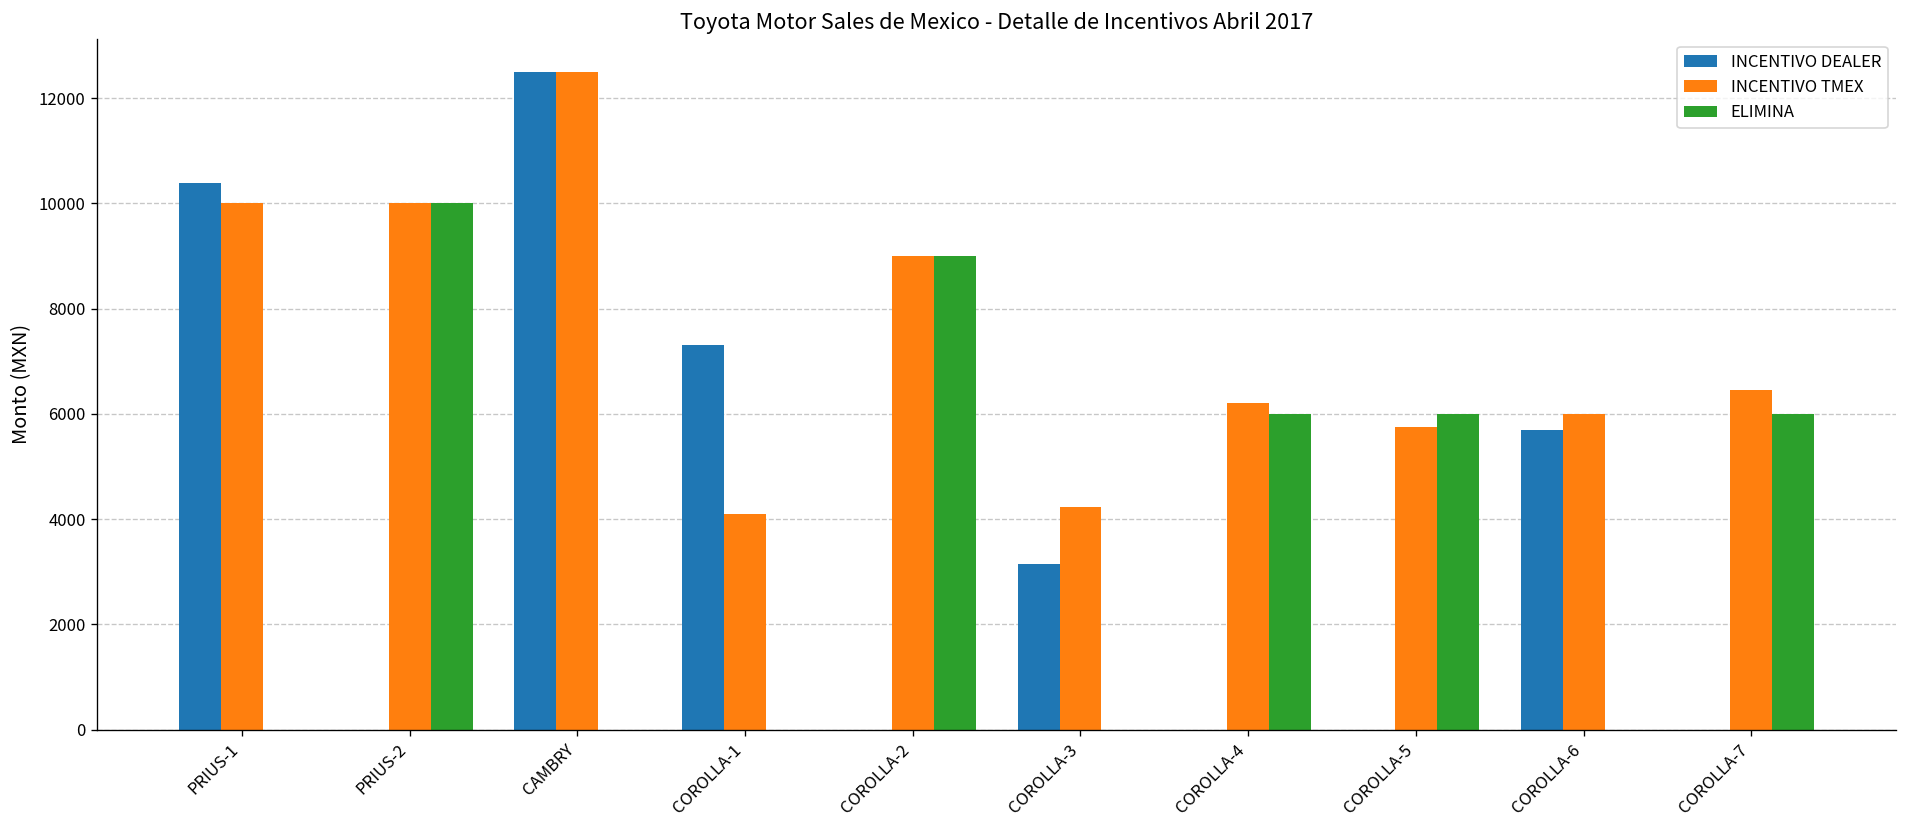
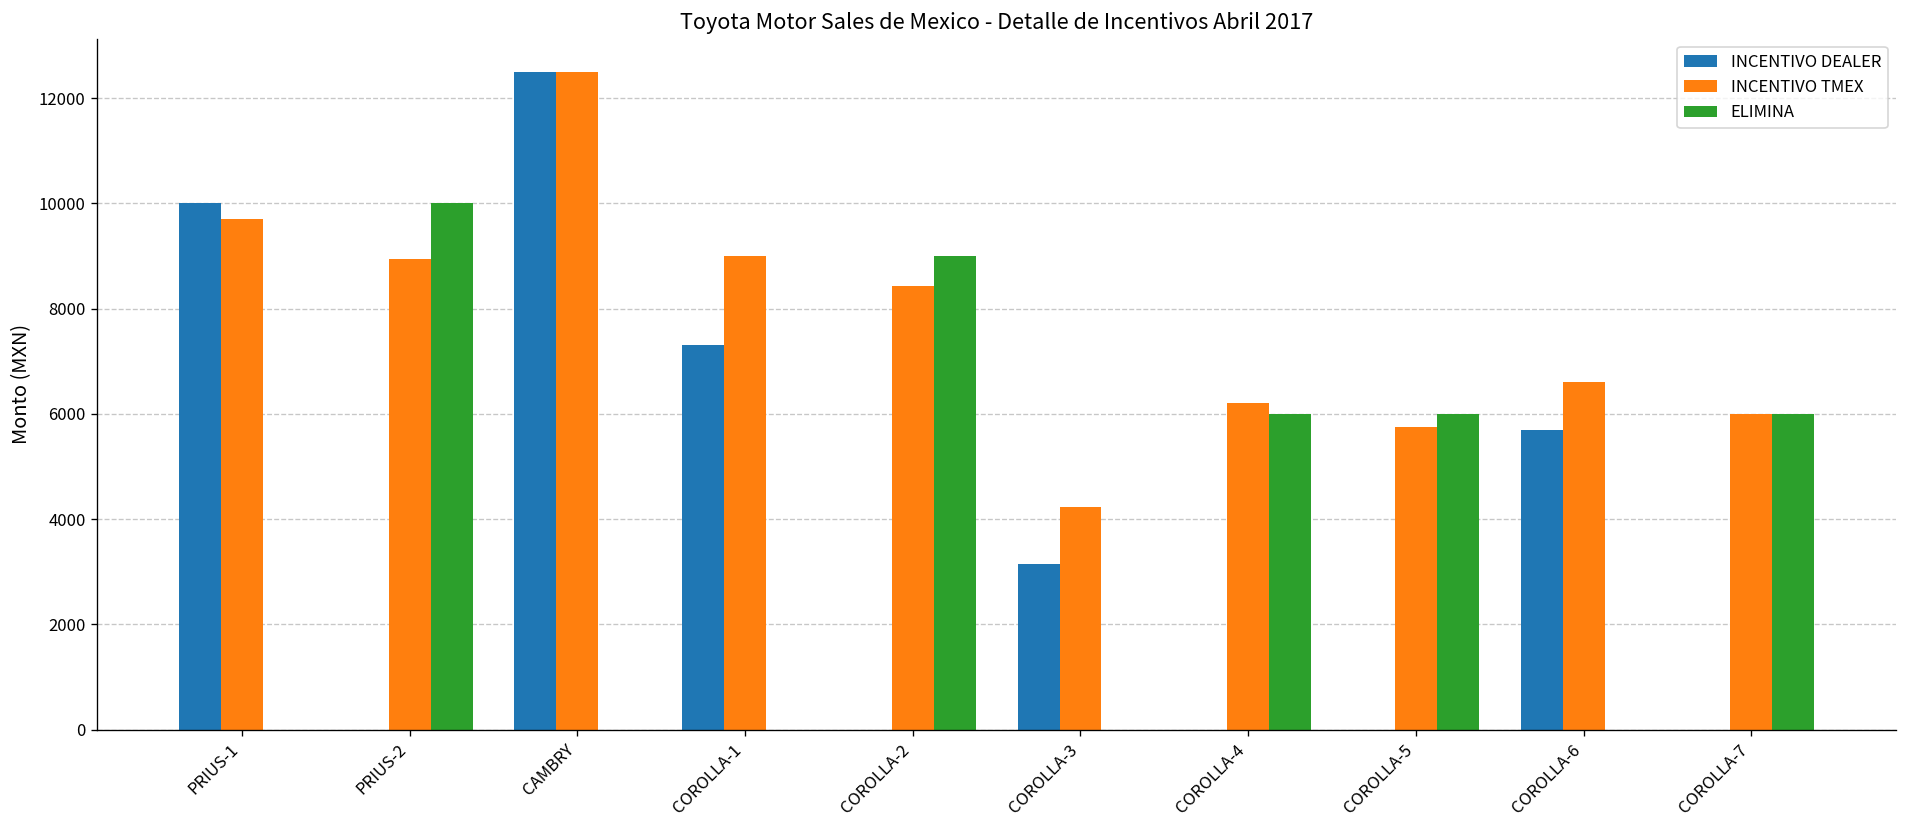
  {
    "INCENTIVO DEALER": {
-     "PRIUS-1": 10400,
+     "PRIUS-1": 10000,
      "PRIUS-2": 0,
      "CAMBRY": 12500,
      "COROLLA-1": 7300,
      "COROLLA-2": 0,
      "COROLLA-3": 3100,
      "COROLLA-4": 0,
      "COROLLA-5": 0,
      "COROLLA-6": 5700,
      "COROLLA-7": 0
    },
    "INCENTIVO TMEX": {
-     "PRIUS-1": 10000,
-     "PRIUS-2": 10000,
+     "PRIUS-1": 9700,
+     "PRIUS-2": 8900,
      "CAMBRY": 12500,
-     "COROLLA-1": 4100,
-     "COROLLA-2": 9000,
+     "COROLLA-1": 9000,
+     "COROLLA-2": 8400,
      "COROLLA-3": 4200,
      "COROLLA-4": 6200,
      "COROLLA-5": 5800,
-     "COROLLA-6": 6000,
-     "COROLLA-7": 6500
+     "COROLLA-6": 6600,
+     "COROLLA-7": 6000
    },
    "ELIMINA": {
      "PRIUS-1": 0,
      "PRIUS-2": 10000,
      "CAMBRY": 0,
      "COROLLA-1": 0,
      "COROLLA-2": 9000,
      "COROLLA-3": 0,
      "COROLLA-4": 6000,
      "COROLLA-5": 6000,
      "COROLLA-6": 0,
      "COROLLA-7": 6000
    }
  }
